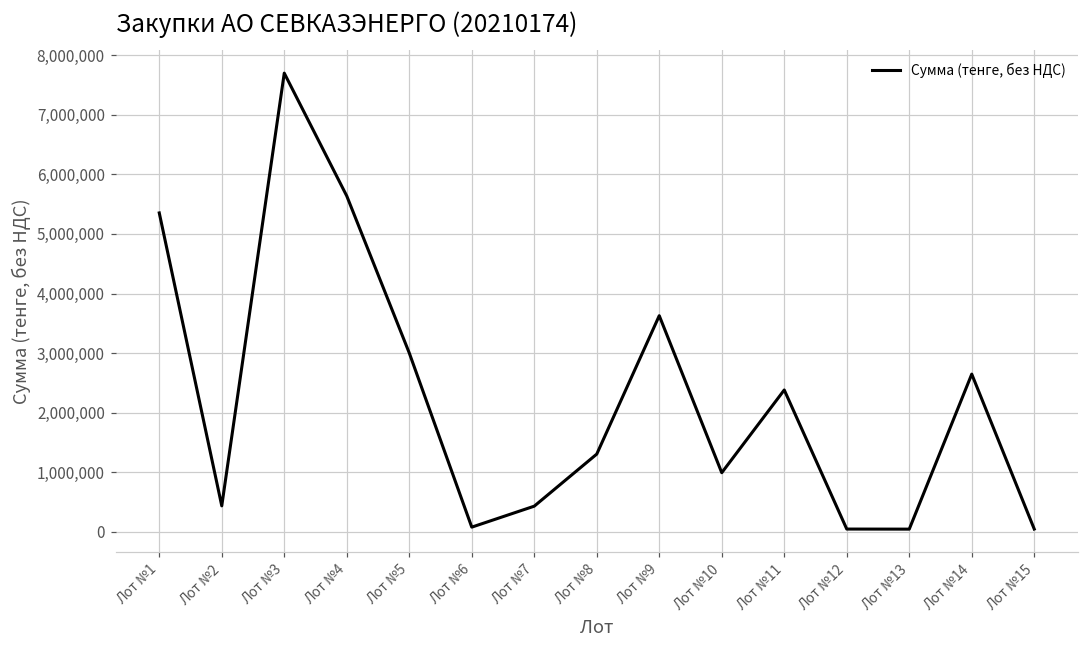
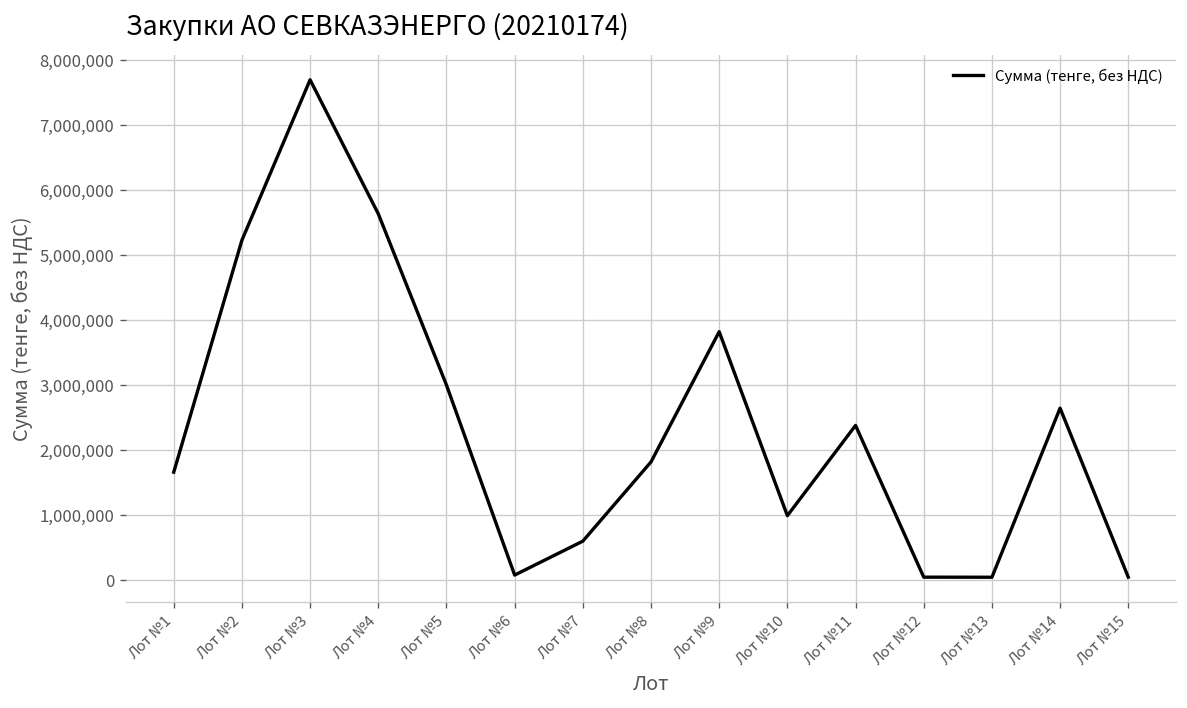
  {
-   "Лот №1": "5,400,000",
-   "Лот №2": "400,000",
+   "Лот №1": "1,700,000",
+   "Лот №2": "5,200,000",
    "Лот №3": "7,700,000",
    "Лот №4": "5,600,000",
    "Лот №5": "3,000,000",
    "Лот №6": "100,000",
-   "Лот №7": "400,000",
-   "Лот №8": "1,300,000",
-   "Лот №9": "3,600,000",
+   "Лот №7": "600,000",
+   "Лот №8": "1,800,000",
+   "Лот №9": "3,800,000",
    "Лот №10": "1,000,000",
    "Лот №11": "2,400,000",
    "Лот №12": "0",
    "Лот №13": "0",
    "Лот №14": "2,600,000",
    "Лот №15": "0"
  }
